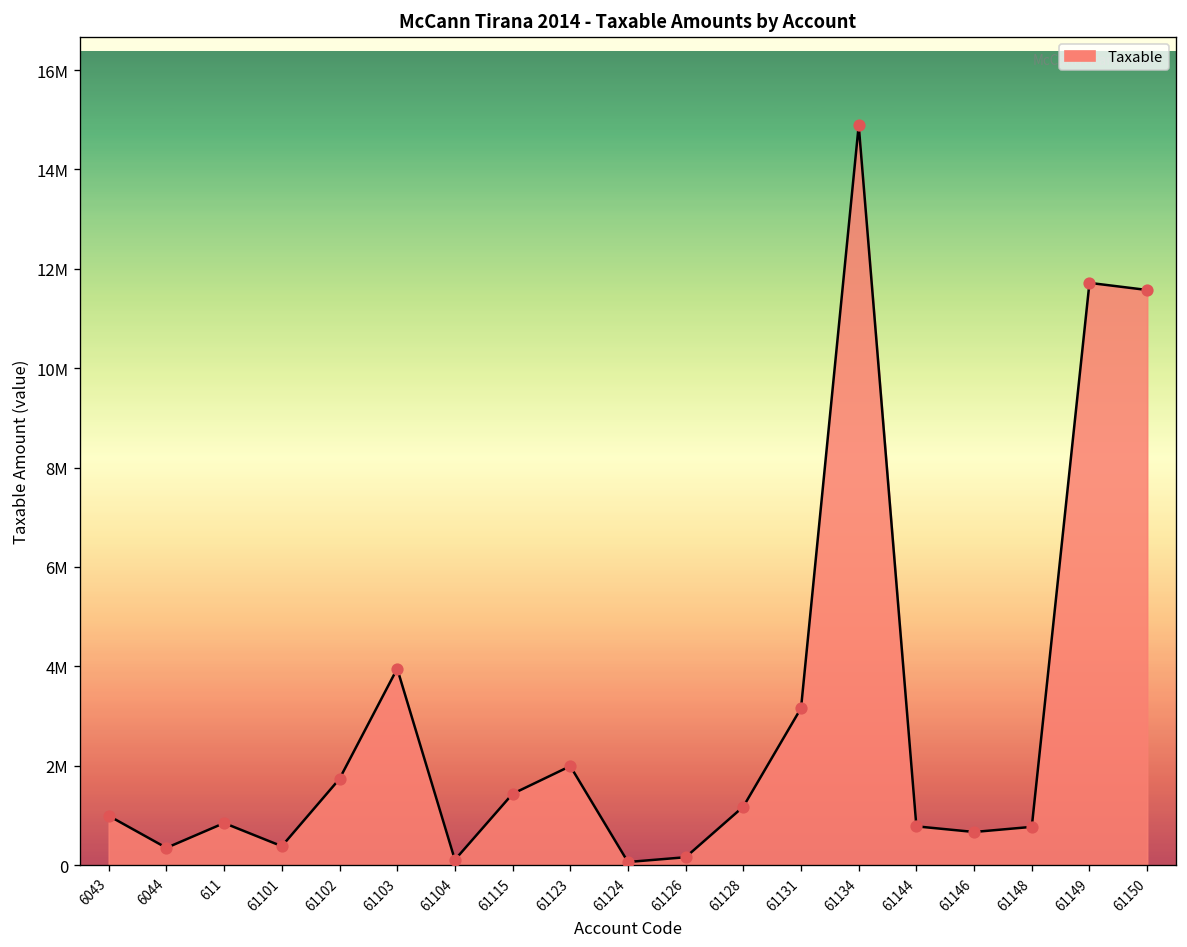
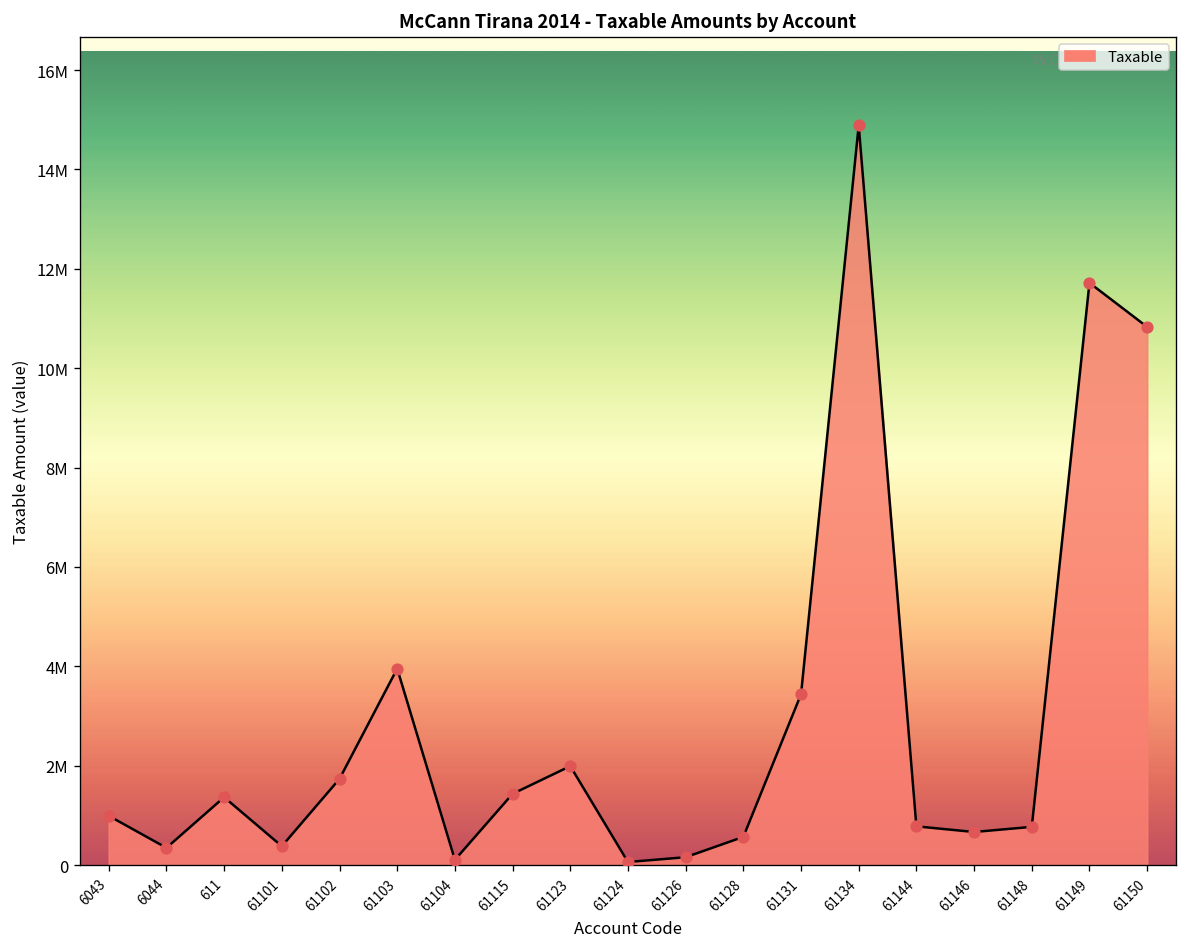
  {
    "6043": 1000000,
    "6044": 300000,
-   "611": 800000,
+   "611": 1400000,
    "61101": 400000,
    "61102": 1700000,
    "61103": 4000000,
    "61104": 100000,
    "61115": 1400000,
    "61123": 2000000,
    "61124": 100000,
    "61126": 200000,
-   "61128": 1200000,
-   "61131": 3200000,
+   "61128": 600000,
+   "61131": 3400000,
    "61134": 14900000,
    "61144": 800000,
    "61146": 700000,
    "61148": 800000,
    "61149": 11700000,
-   "61150": 11600000
+   "61150": 10800000
  }
